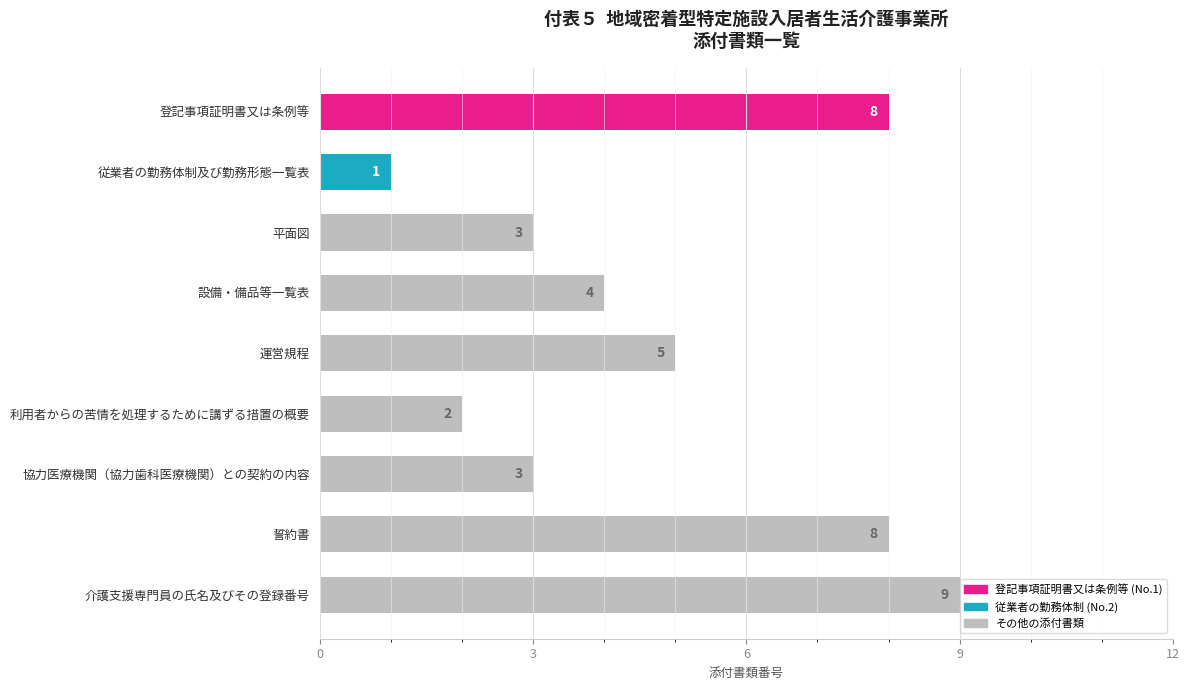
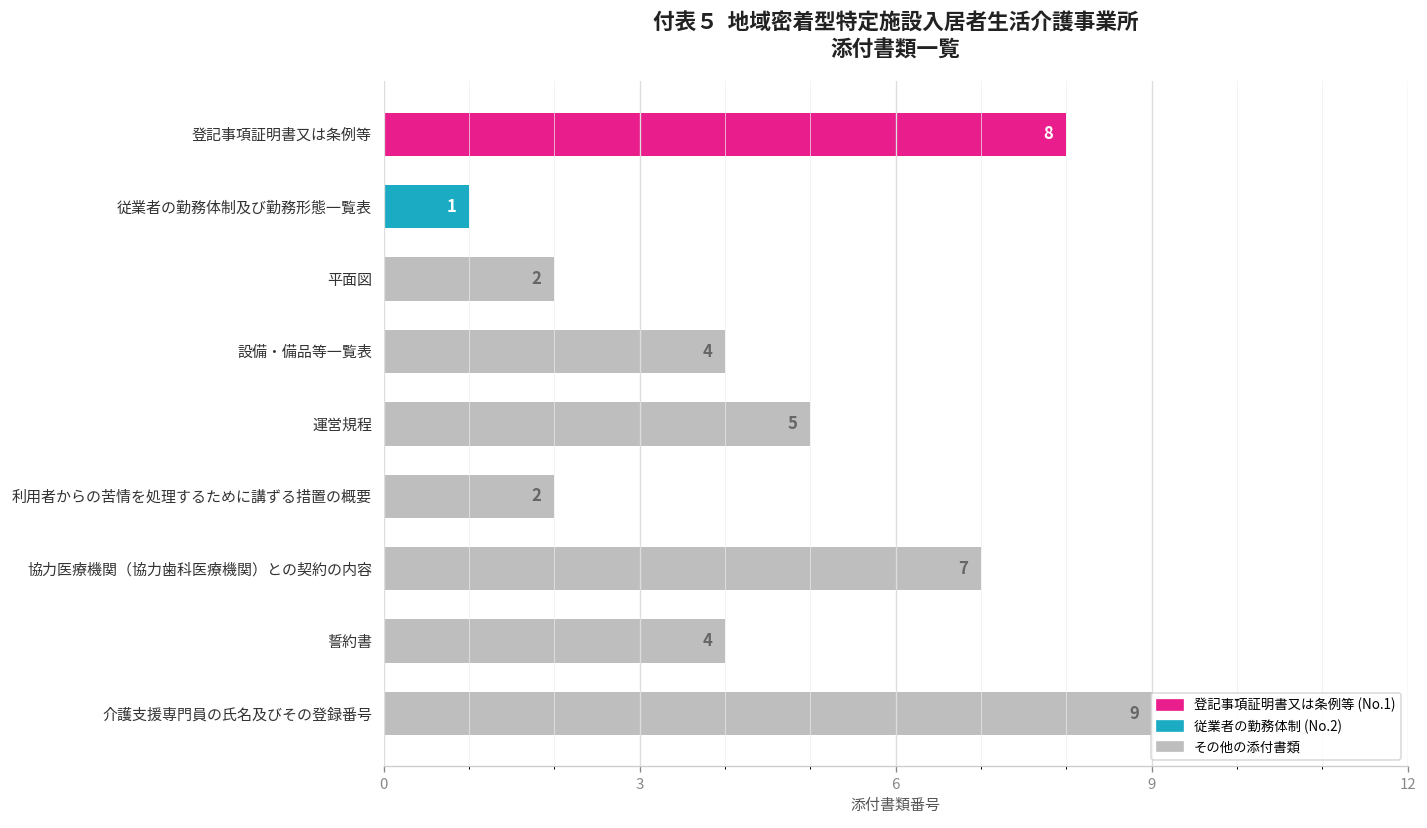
  {
    "登記事項証明書又は条例等": 8,
    "従業者の勤務体制及び勤務形態一覧表": 1,
-   "平面図": 3,
+   "平面図": 2,
    "設備・備品等一覧表": 4,
    "運営規程": 5,
    "利用者からの苦情を処理するために講ずる措置の概要": 2,
-   "協力医療機関（協力歯科医療機関）との契約の内容": 3,
-   "誓約書": 8,
+   "協力医療機関（協力歯科医療機関）との契約の内容": 7,
+   "誓約書": 4,
    "介護支援専門員の氏名及びその登録番号": 9
  }
